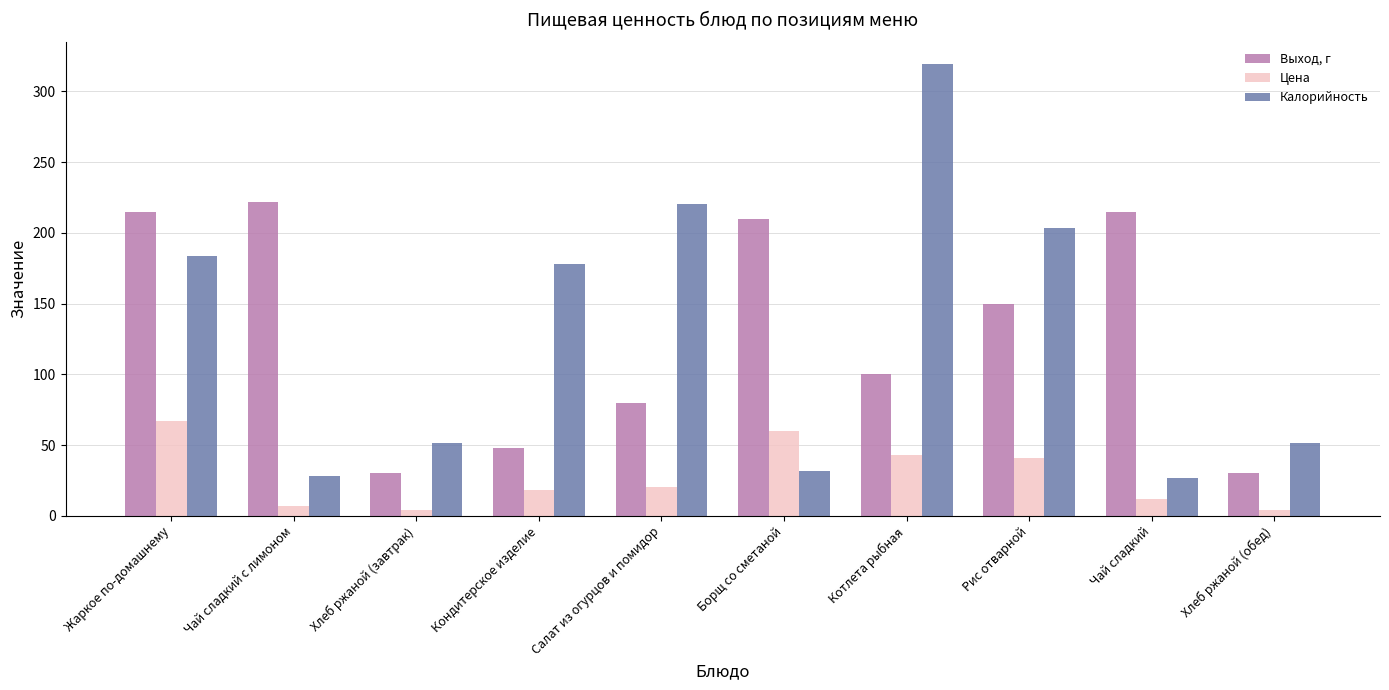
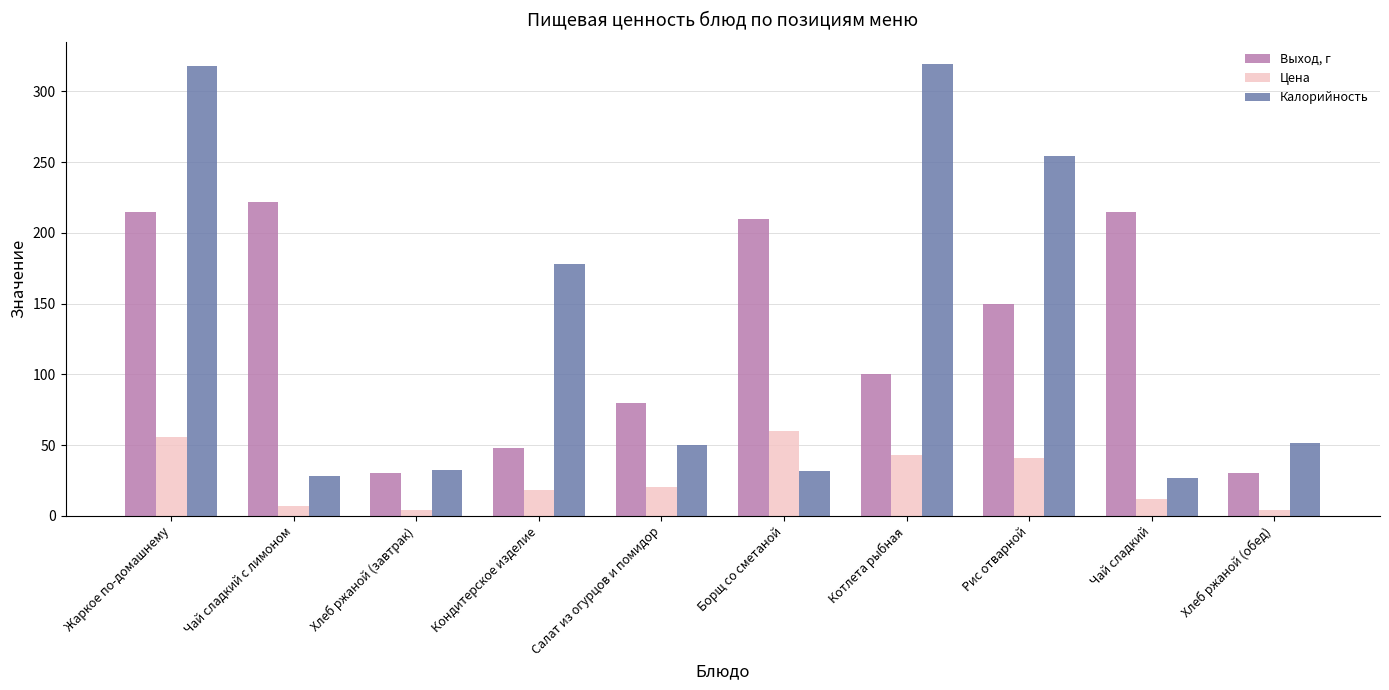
  {
    "Выход, г": {
      "Жаркое по-домашнему": 215,
      "Чай сладкий с лимоном": 222,
      "Хлеб ржаной (завтрак)": 30,
      "Кондитерское изделие": 48,
      "Салат из огурцов и помидор": 80,
      "Борщ со сметаной": 210,
      "Котлета рыбная": 100,
      "Рис отварной": 150,
      "Чай сладкий": 215,
      "Хлеб ржаной (обед)": 30
    },
    "Цена": {
-     "Жаркое по-домашнему": 67,
+     "Жаркое по-домашнему": 56,
      "Чай сладкий с лимоном": 7,
      "Хлеб ржаной (завтрак)": 4,
      "Кондитерское изделие": 18,
      "Салат из огурцов и помидор": 20,
      "Борщ со сметаной": 60,
      "Котлета рыбная": 43,
      "Рис отварной": 41,
      "Чай сладкий": 12,
      "Хлеб ржаной (обед)": 4
    },
    "Калорийность": {
-     "Жаркое по-домашнему": 184,
+     "Жаркое по-домашнему": 318,
      "Чай сладкий с лимоном": 28,
-     "Хлеб ржаной (завтрак)": 51,
+     "Хлеб ржаной (завтрак)": 32,
      "Кондитерское изделие": 178,
-     "Салат из огурцов и помидор": 220,
+     "Салат из огурцов и помидор": 50,
      "Борщ со сметаной": 32,
      "Котлета рыбная": 319,
-     "Рис отварной": 204,
+     "Рис отварной": 254,
      "Чай сладкий": 27,
      "Хлеб ржаной (обед)": 51
    }
  }
